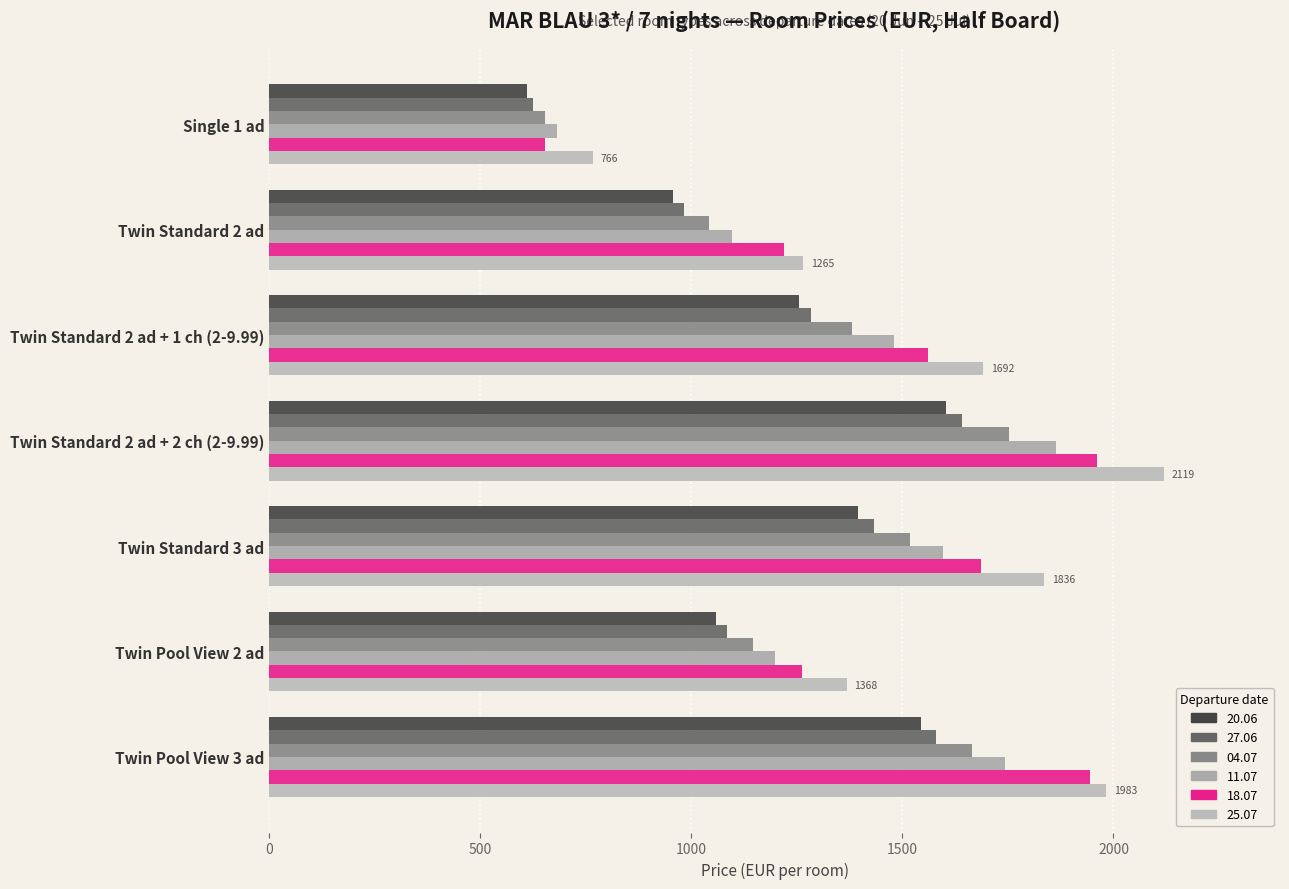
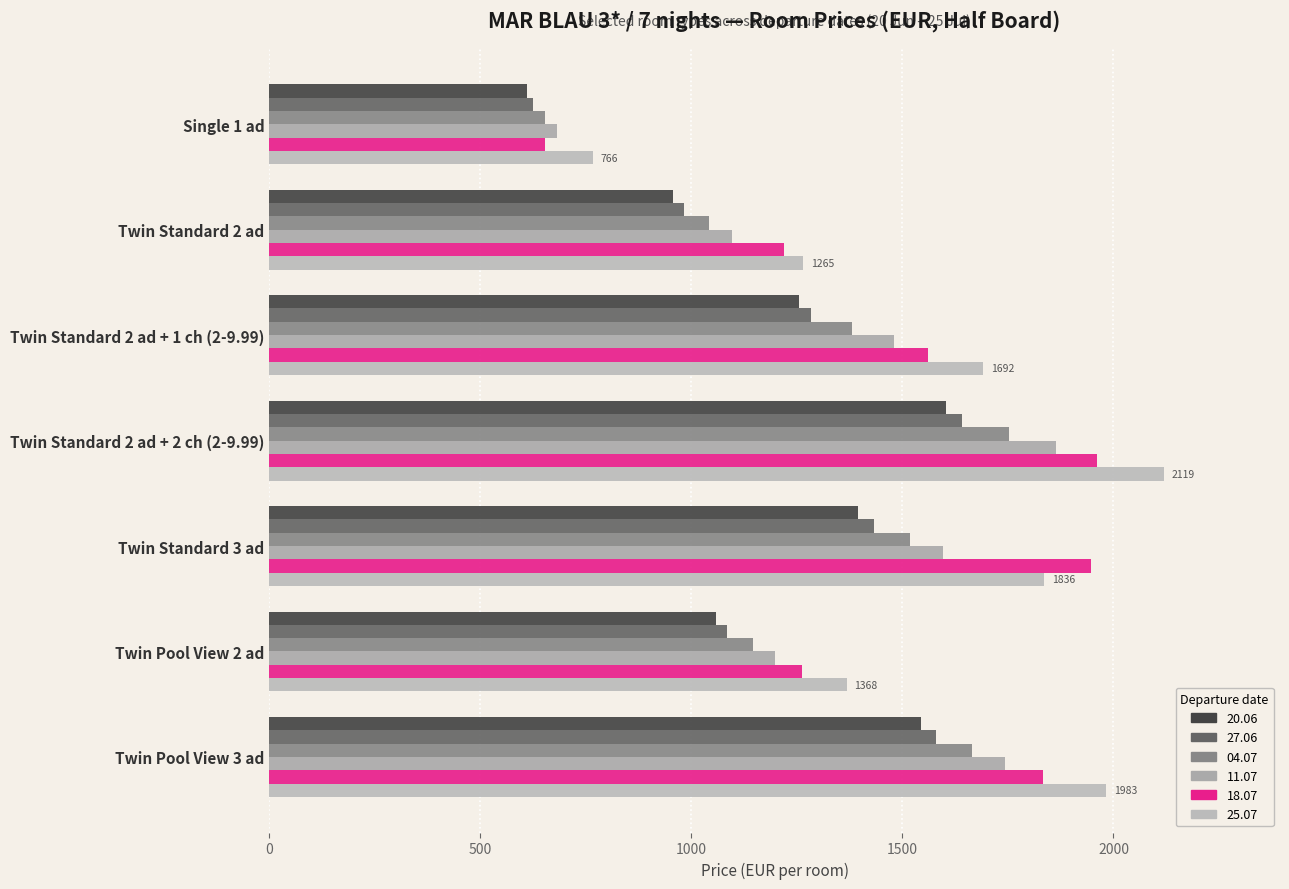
  {
    "18.07": {
      "Single 1 ad": 650,
      "Twin Standard 2 ad": 1220,
      "Twin Standard 2 ad + 1 ch (2-9.99)": 1560,
      "Twin Standard 2 ad + 2 ch (2-9.99)": 1960,
-     "Twin Standard 3 ad": 1690,
+     "Twin Standard 3 ad": 1950,
      "Twin Pool View 2 ad": 1260,
-     "Twin Pool View 3 ad": 1940
+     "Twin Pool View 3 ad": 1830
    }
  }
